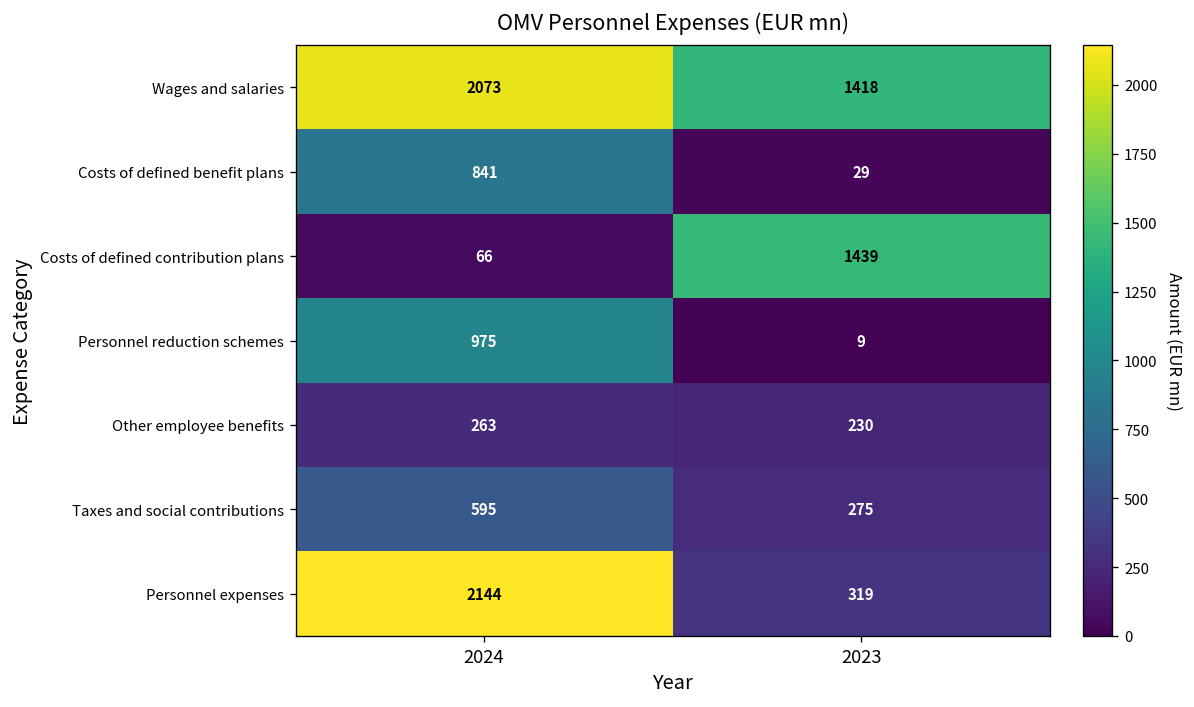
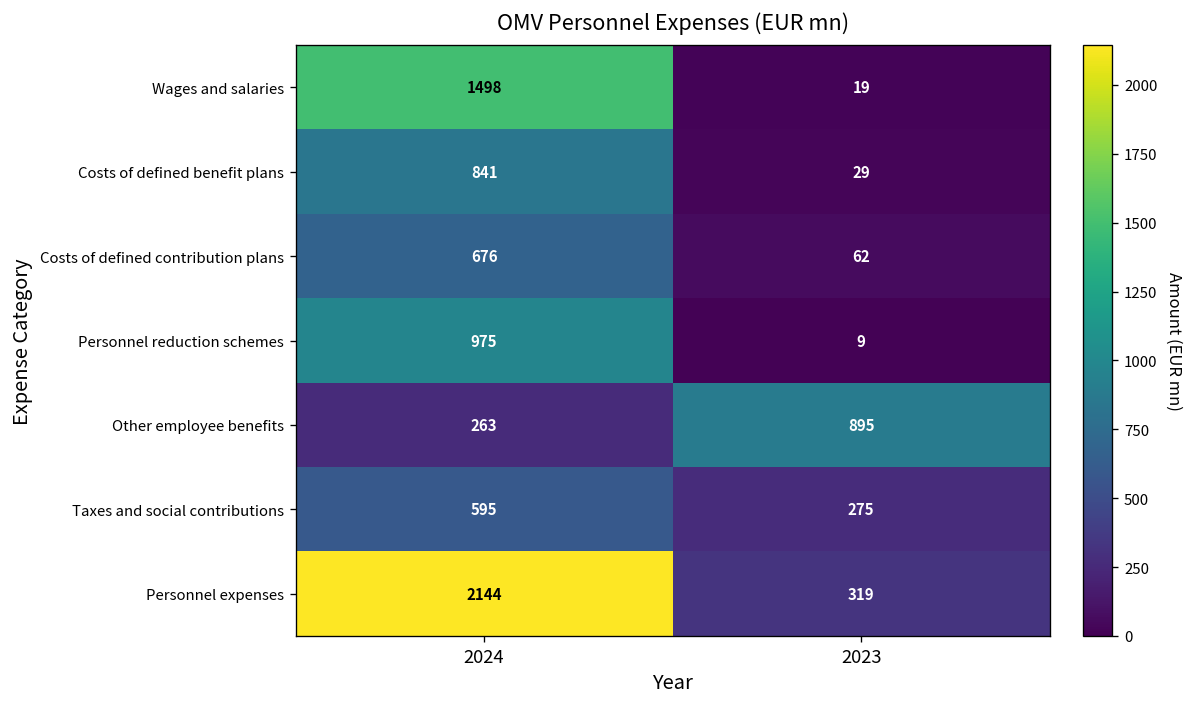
  {
    "Wages and salaries": {
-     "2024": 2073,
-     "2023": 1418
+     "2024": 1498,
+     "2023": 19
    },
    "Costs of defined benefit plans": {
      "2024": 841,
      "2023": 29
    },
    "Costs of defined contribution plans": {
-     "2024": 66,
-     "2023": 1439
+     "2024": 676,
+     "2023": 62
    },
    "Personnel reduction schemes": {
      "2024": 975,
      "2023": 9
    },
    "Other employee benefits": {
      "2024": 263,
-     "2023": 230
+     "2023": 895
    },
    "Taxes and social contributions": {
      "2024": 595,
      "2023": 275
    },
    "Personnel expenses": {
      "2024": 2144,
      "2023": 319
    }
  }
